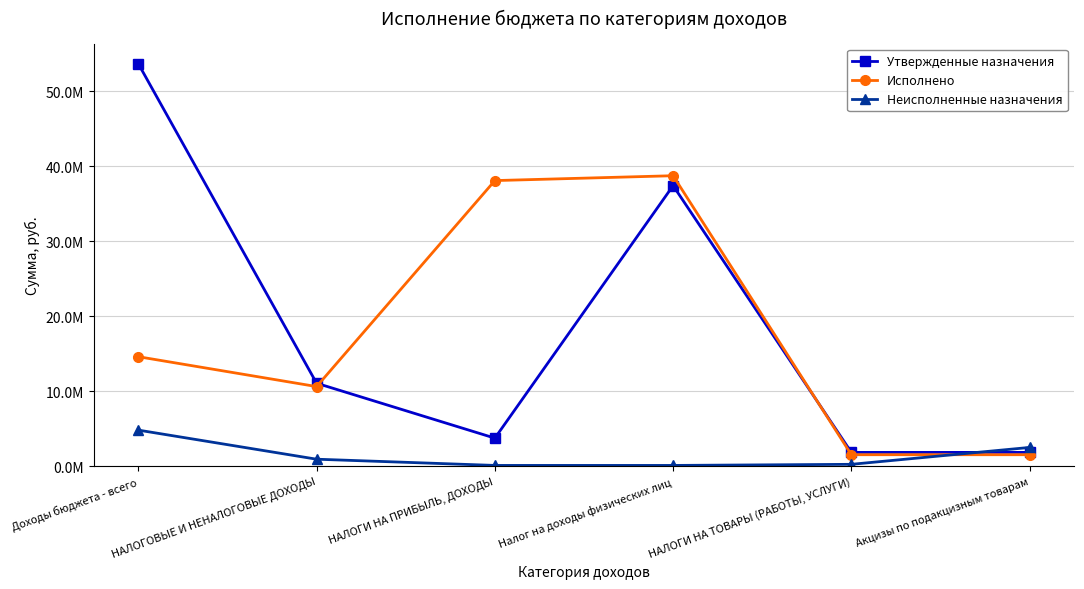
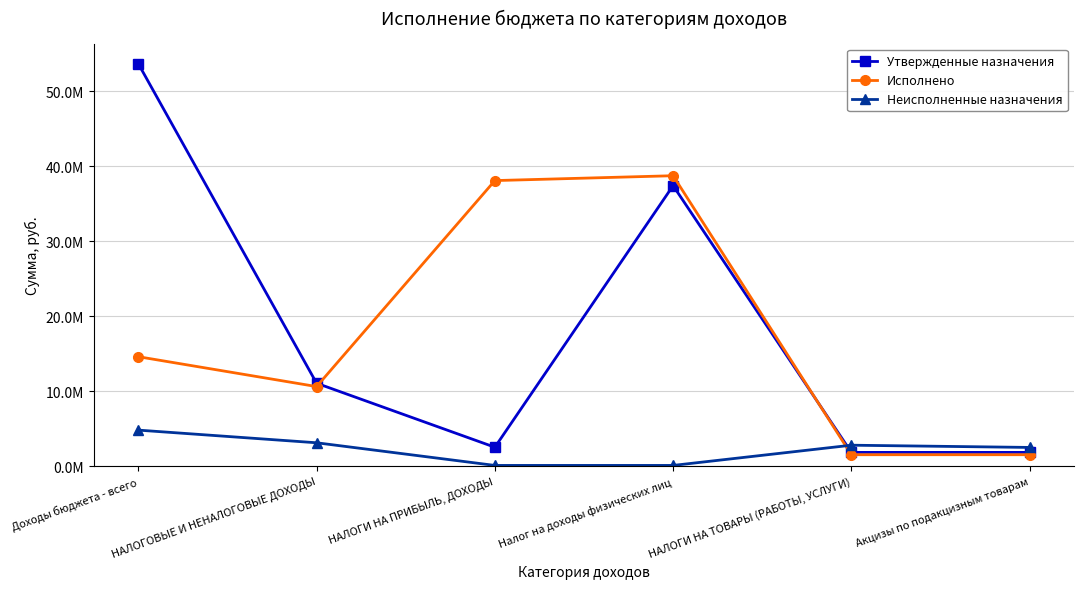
  {
    "Утвержденные назначения": {
      "Доходы бюджета - всего": 54000000,
      "НАЛОГОВЫЕ И НЕНАЛОГОВЫЕ ДОХОДЫ": 11000000,
-     "НАЛОГИ НА ПРИБЫЛЬ, ДОХОДЫ": 4000000,
+     "НАЛОГИ НА ПРИБЫЛЬ, ДОХОДЫ": 3000000,
      "Налог на доходы физических лиц": 37000000
    },
    "Исполнено": {
      "Доходы бюджета - всего": 15000000,
      "НАЛОГОВЫЕ И НЕНАЛОГОВЫЕ ДОХОДЫ": 11000000,
      "НАЛОГИ НА ПРИБЫЛЬ, ДОХОДЫ": 38000000,
      "Налог на доходы физических лиц": 39000000
    },
    "Неисполненные назначения": {
      "Доходы бюджета - всего": 5000000,
-     "НАЛОГОВЫЕ И НЕНАЛОГОВЫЕ ДОХОДЫ": 1000000,
+     "НАЛОГОВЫЕ И НЕНАЛОГОВЫЕ ДОХОДЫ": 3000000,
      "НАЛОГИ НА ПРИБЫЛЬ, ДОХОДЫ": 0,
      "Налог на доходы физических лиц": 0,
-     "НАЛОГИ НА ТОВАРЫ (РАБОТЫ, УСЛУГИ)": 0,
+     "НАЛОГИ НА ТОВАРЫ (РАБОТЫ, УСЛУГИ)": 3000000,
      "Акцизы по подакцизным товарам": 3000000
    }
  }
